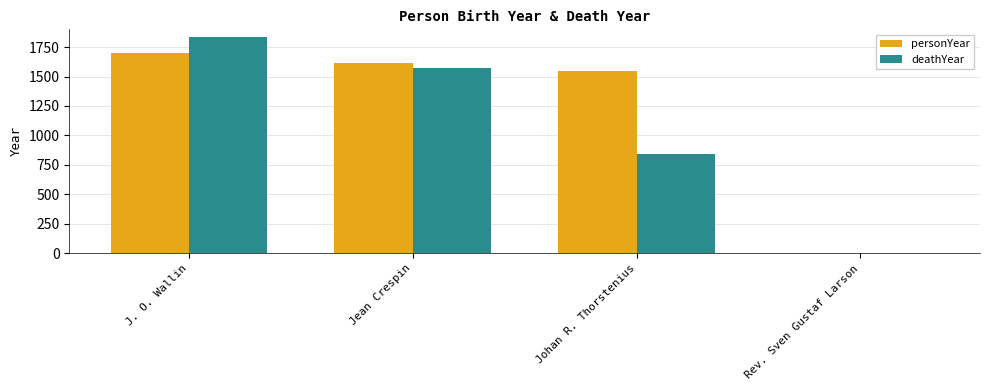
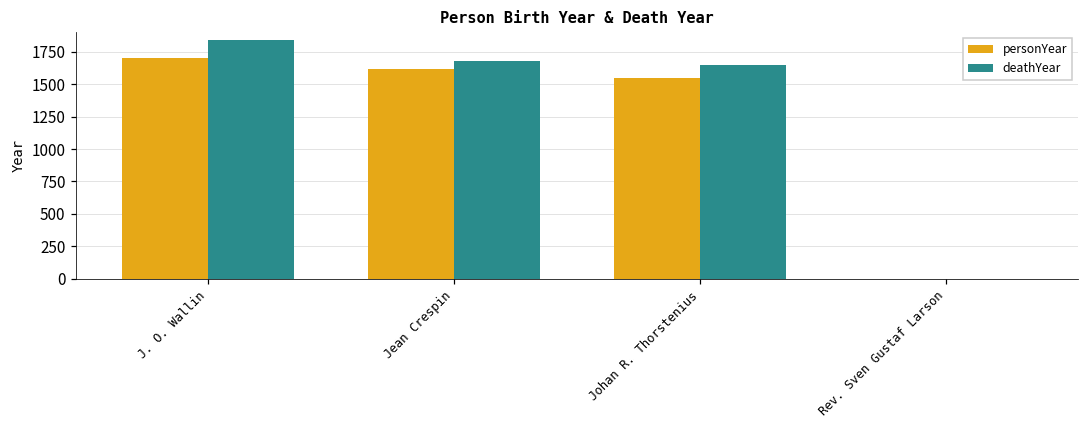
  {
    "personYear": {
      "J. O. Wallin": 1700,
      "Jean Crespin": 1620,
      "Johan R. Thorstenius": 1550,
      "Rev. Sven Gustaf Larson": 0
    },
    "deathYear": {
      "J. O. Wallin": 1840,
-     "Jean Crespin": 1570,
-     "Johan R. Thorstenius": 840,
+     "Jean Crespin": 1680,
+     "Johan R. Thorstenius": 1650,
      "Rev. Sven Gustaf Larson": 0
    }
  }
